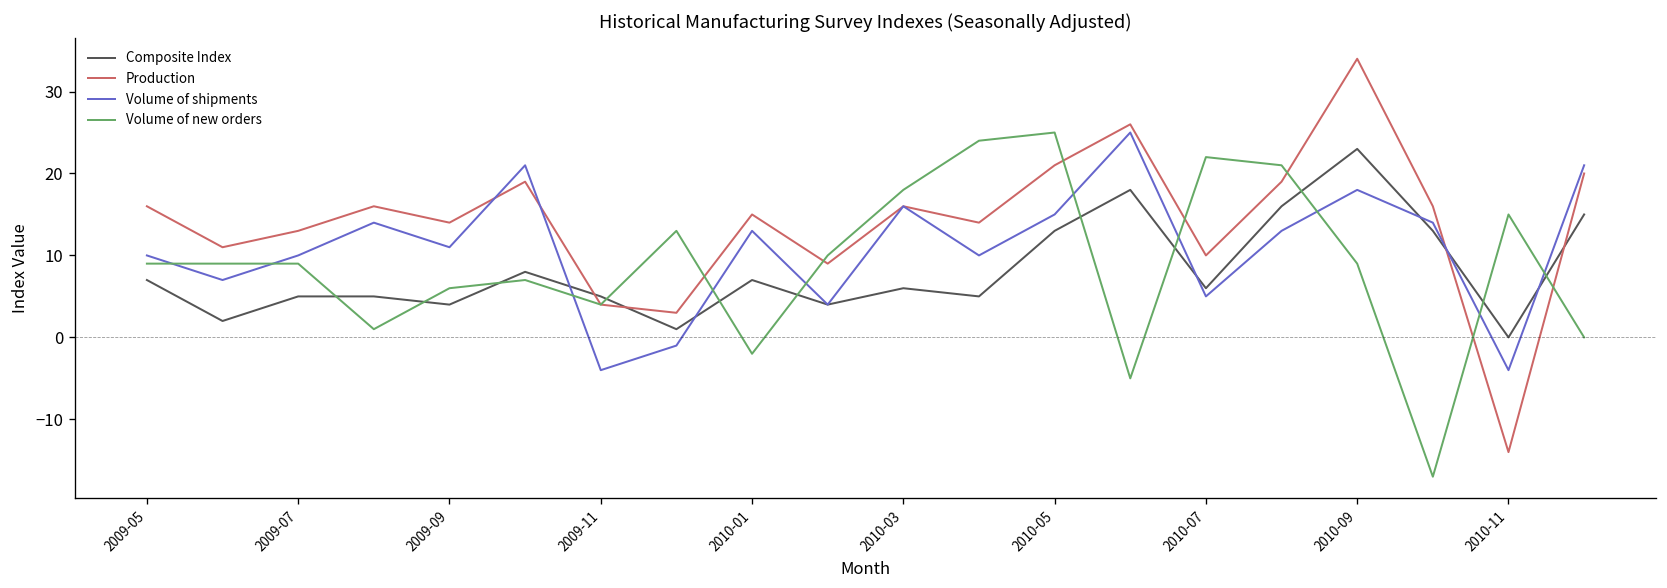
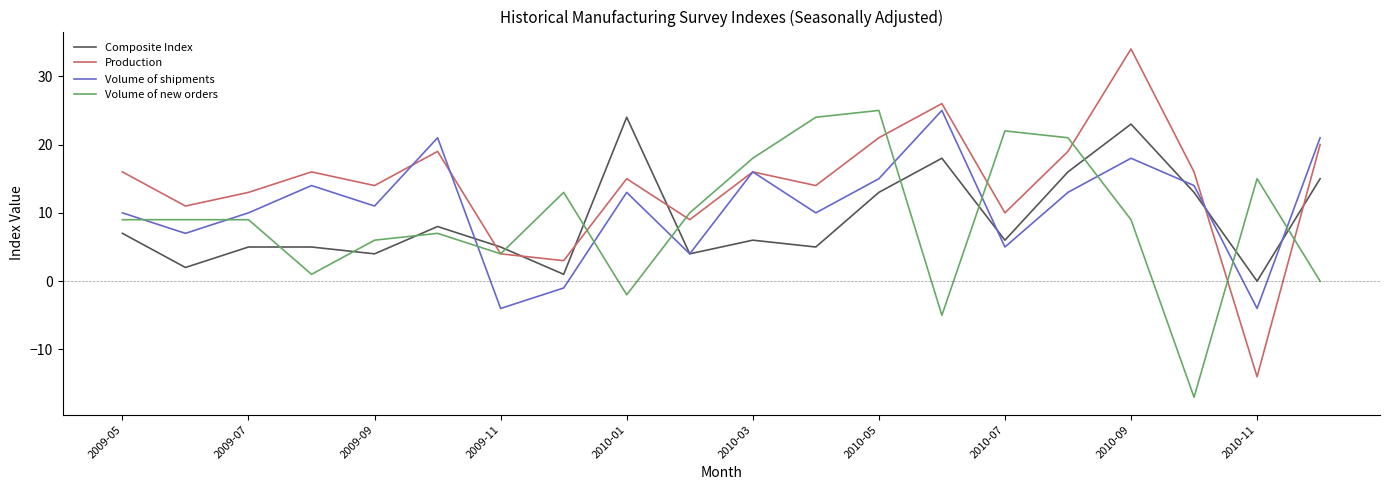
  {
    "Composite Index": {
      "2009-05": 7,
      "2009-07": 5,
      "2009-09": 4,
      "2009-11": 5,
-     "2010-01": 7,
+     "2010-01": 24,
      "2010-03": 6,
      "2010-05": 13,
      "2010-07": 6,
      "2010-09": 23,
      "2010-11": 0
    },
    "Production": {
      "2009-05": 16,
      "2009-07": 13,
      "2009-09": 14,
      "2010-01": 15,
      "2010-05": 21,
      "2010-07": 10,
      "2010-09": 34,
      "2010-11": -14
    },
    "Volume of shipments": {
      "2009-05": 10,
      "2009-07": 10,
      "2009-09": 11,
      "2009-11": -4,
      "2010-01": 13,
      "2010-05": 15,
      "2010-07": 5,
      "2010-09": 18,
      "2010-11": -4
    },
    "Volume of new orders": {
      "2009-05": 9,
      "2009-07": 9,
      "2009-09": 6,
      "2010-01": -2,
      "2010-03": 18,
      "2010-05": 25,
      "2010-07": 22,
      "2010-09": 9,
      "2010-11": 15
    }
  }
